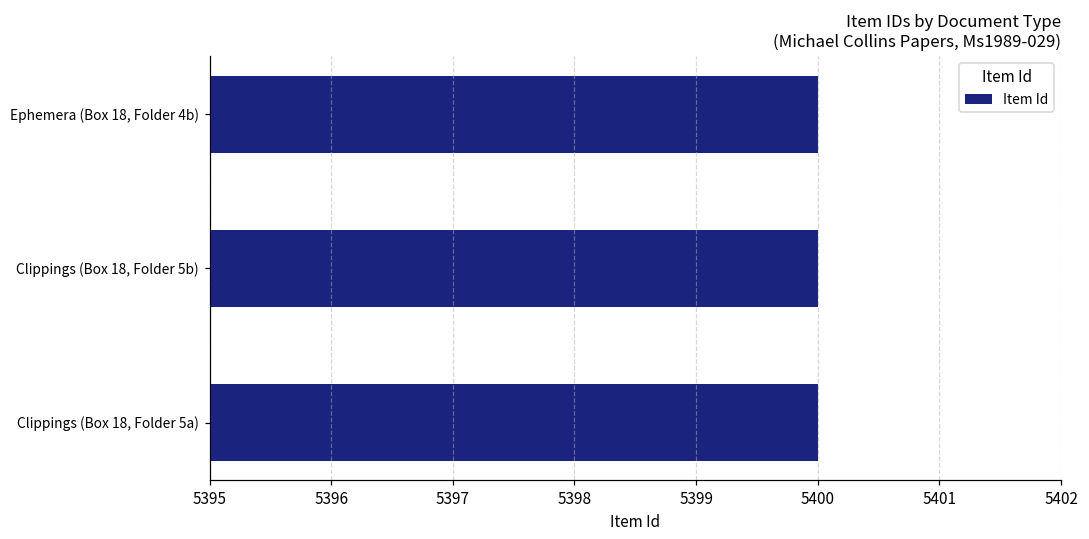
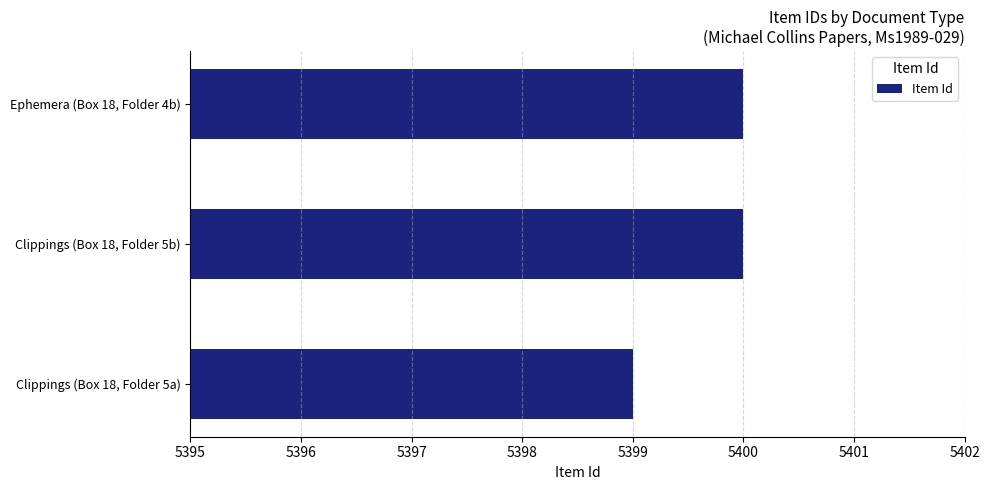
  {
    "Ephemera (Box 18, Folder 4b)": 5400,
    "Clippings (Box 18, Folder 5b)": 5400,
-   "Clippings (Box 18, Folder 5a)": 5400
+   "Clippings (Box 18, Folder 5a)": 5399
  }
